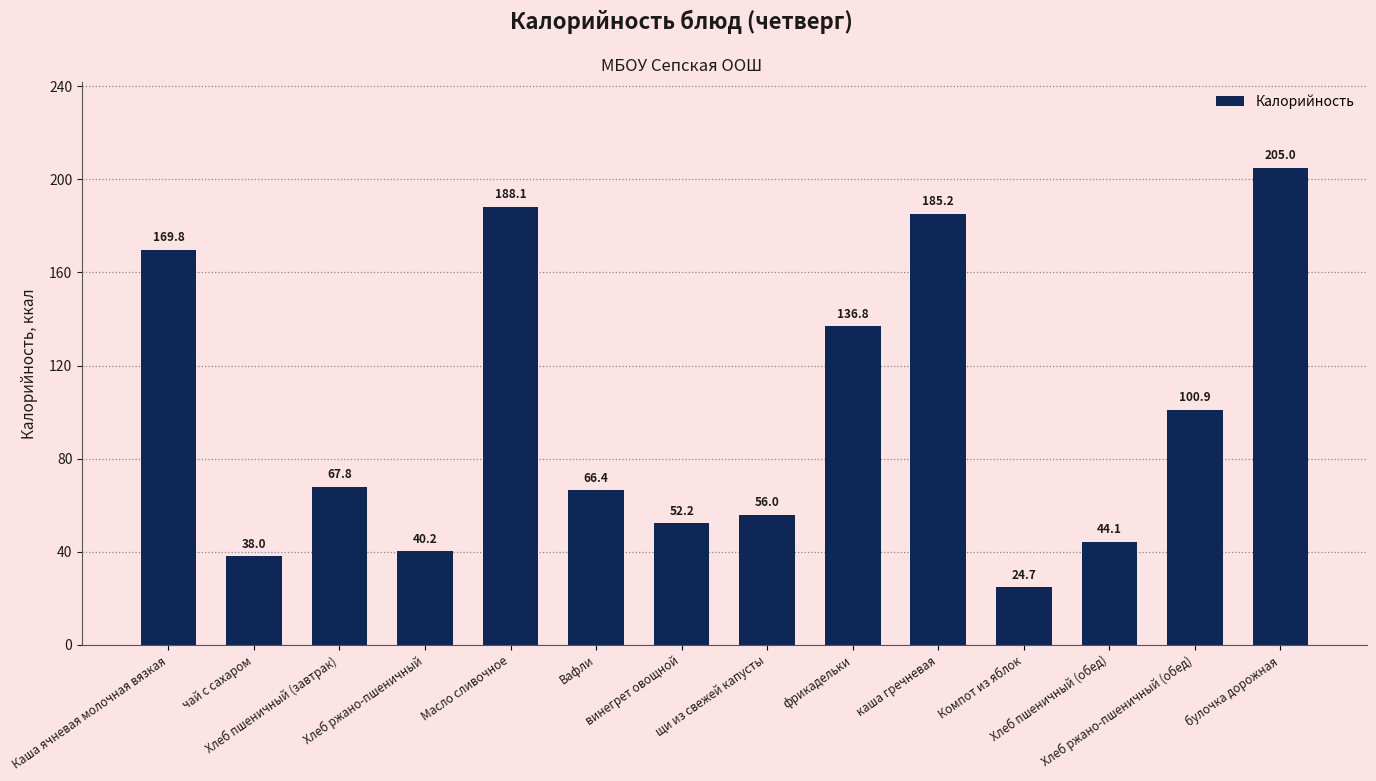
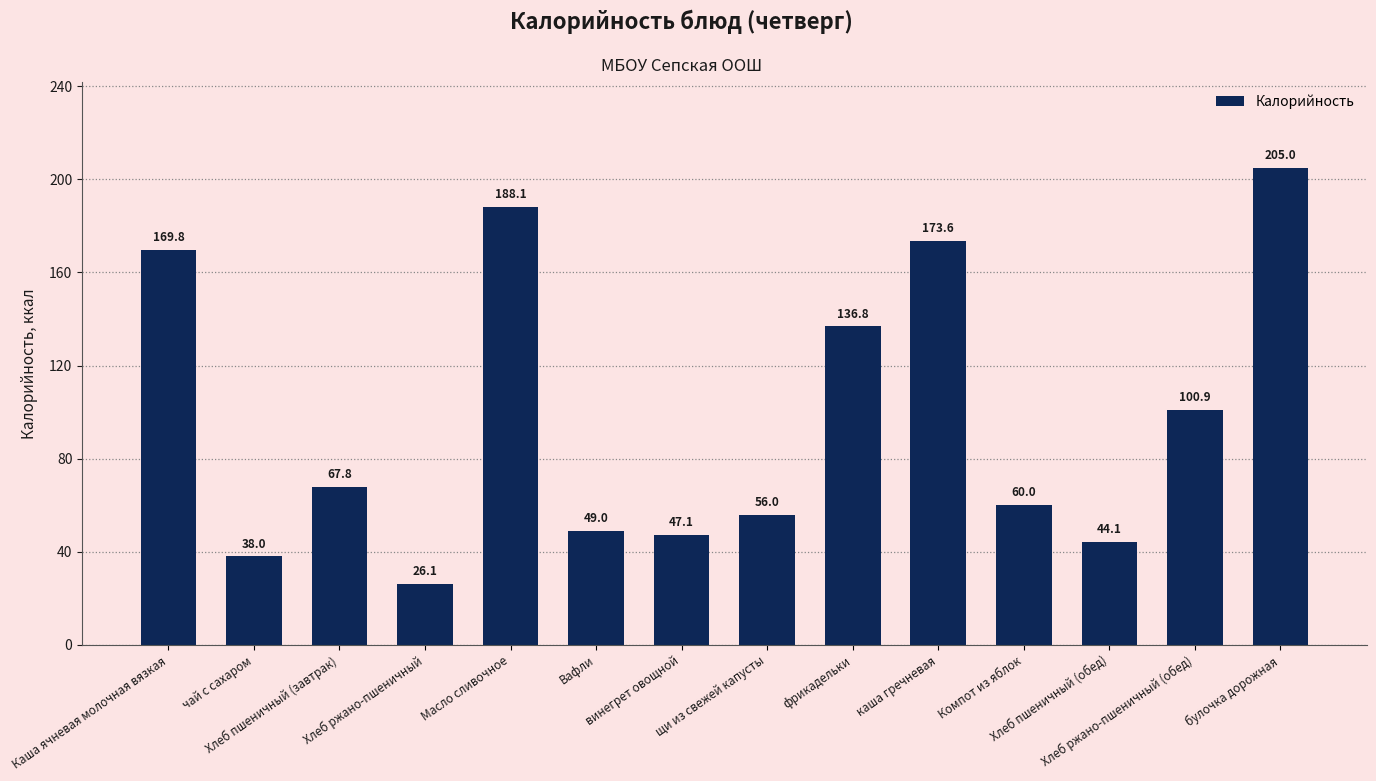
  {
    "Каша ячневая молочная вязкая": 169.8,
    "чай с сахаром": 38.0,
    "Хлеб пшеничный (завтрак)": 67.8,
-   "Хлеб ржано-пшеничный": 40.2,
+   "Хлеб ржано-пшеничный": 26.1,
    "Масло сливочное": 188.1,
-   "Вафли": 66.4,
-   "винегрет овощной": 52.2,
+   "Вафли": 49.0,
+   "винегрет овощной": 47.1,
    "щи из свежей капусты": 56.0,
    "фрикадельки": 136.8,
-   "каша гречневая": 185.2,
-   "Компот из яблок": 24.7,
+   "каша гречневая": 173.6,
+   "Компот из яблок": 60.0,
    "Хлеб пшеничный (обед)": 44.1,
    "Хлеб ржано-пшеничный (обед)": 100.9,
    "булочка дорожная": 205.0
  }
